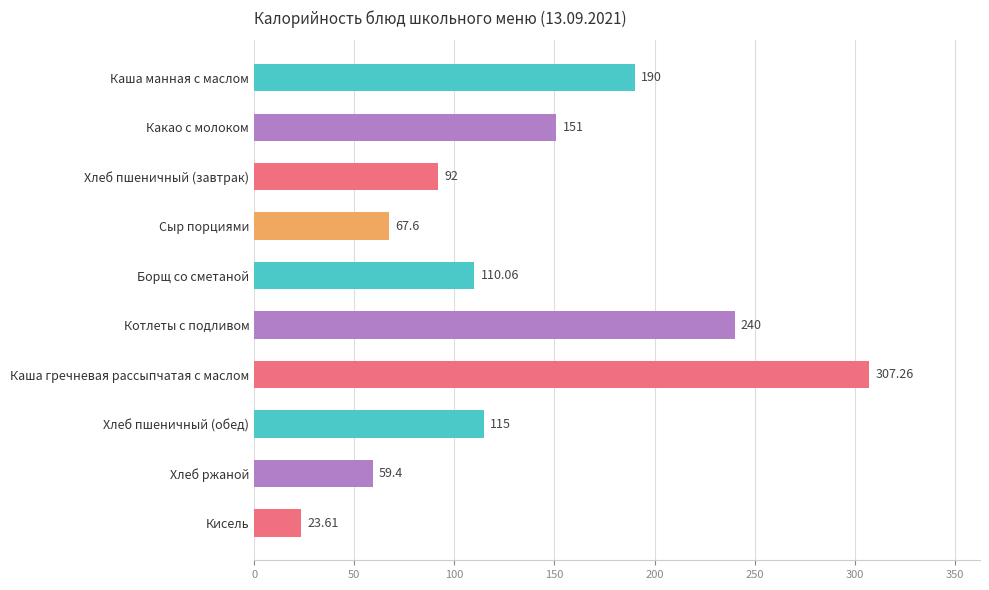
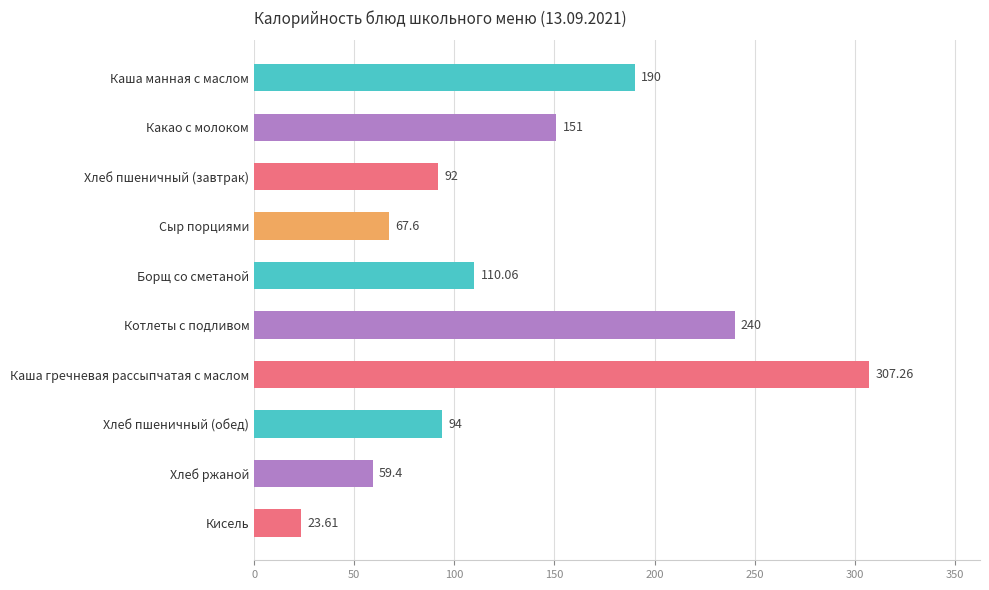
  {
    "Каша манная с маслом": 190,
    "Какао с молоком": 151,
    "Хлеб пшеничный (завтрак)": 92,
    "Сыр порциями": 67.6,
    "Борщ со сметаной": 110.06,
    "Котлеты с подливом": 240,
    "Каша гречневая рассыпчатая с маслом": 307.26,
-   "Хлеб пшеничный (обед)": 115,
+   "Хлеб пшеничный (обед)": 94,
    "Хлеб ржаной": 59.4,
    "Кисель": 23.61
  }
